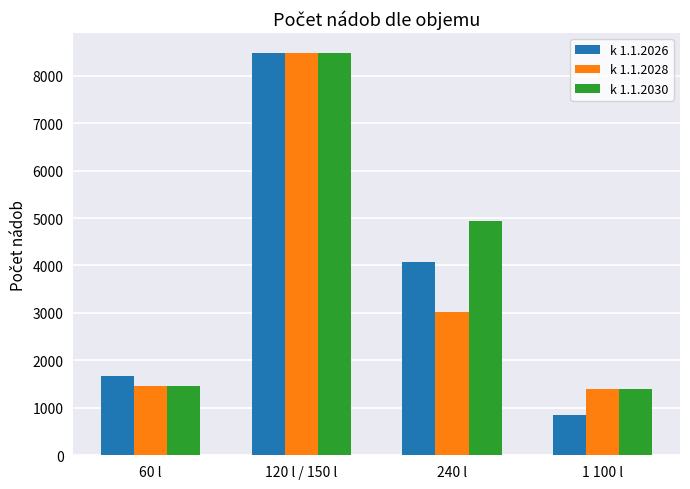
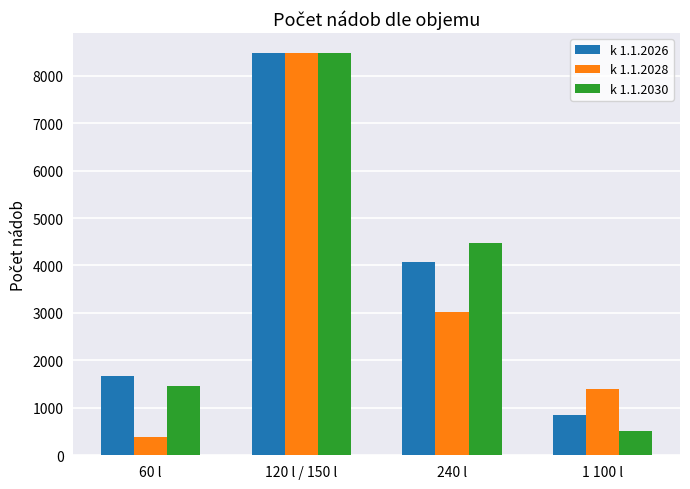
  {
    "k 1.1.2026": {
      "60 l": 1700,
      "120 l / 150 l": 8500,
      "240 l": 4100,
      "1 100 l": 800
    },
    "k 1.1.2028": {
-     "60 l": 1500,
+     "60 l": 400,
      "120 l / 150 l": 8500,
      "240 l": 3000,
      "1 100 l": 1400
    },
    "k 1.1.2030": {
      "60 l": 1500,
      "120 l / 150 l": 8500,
-     "240 l": 4900,
-     "1 100 l": 1400
+     "240 l": 4500,
+     "1 100 l": 500
    }
  }
